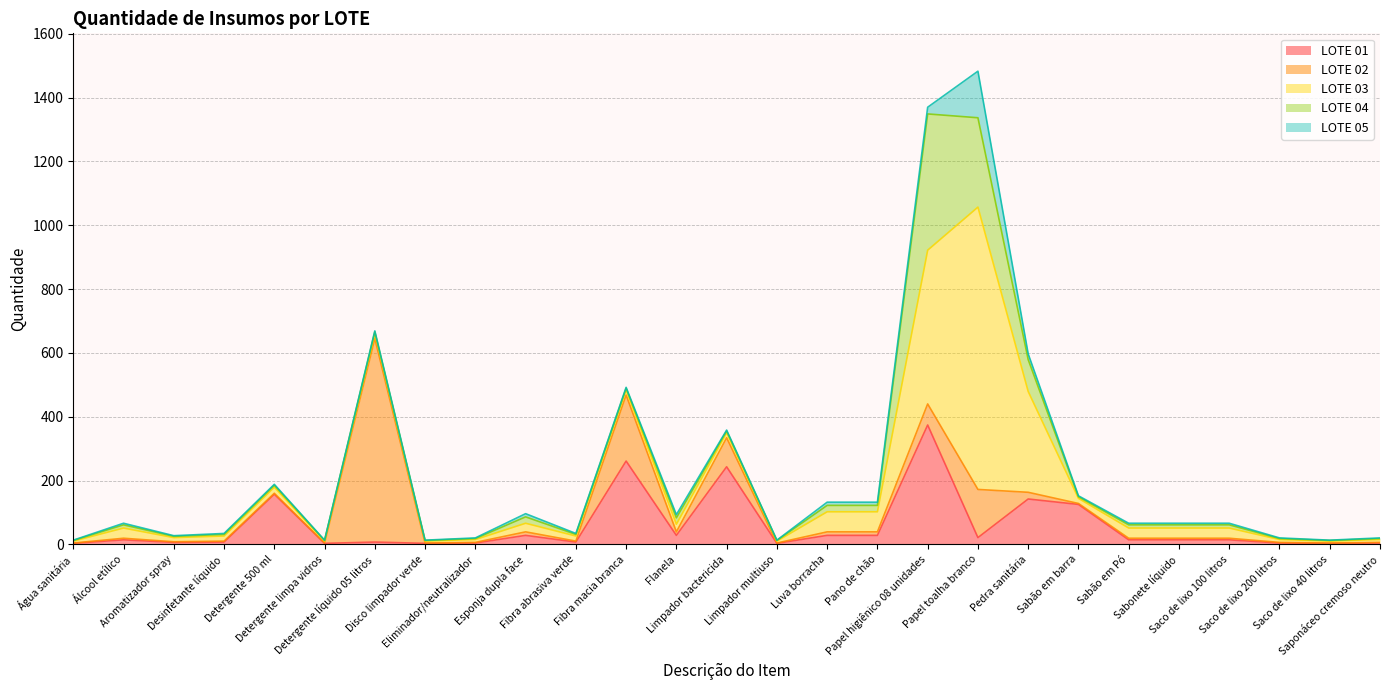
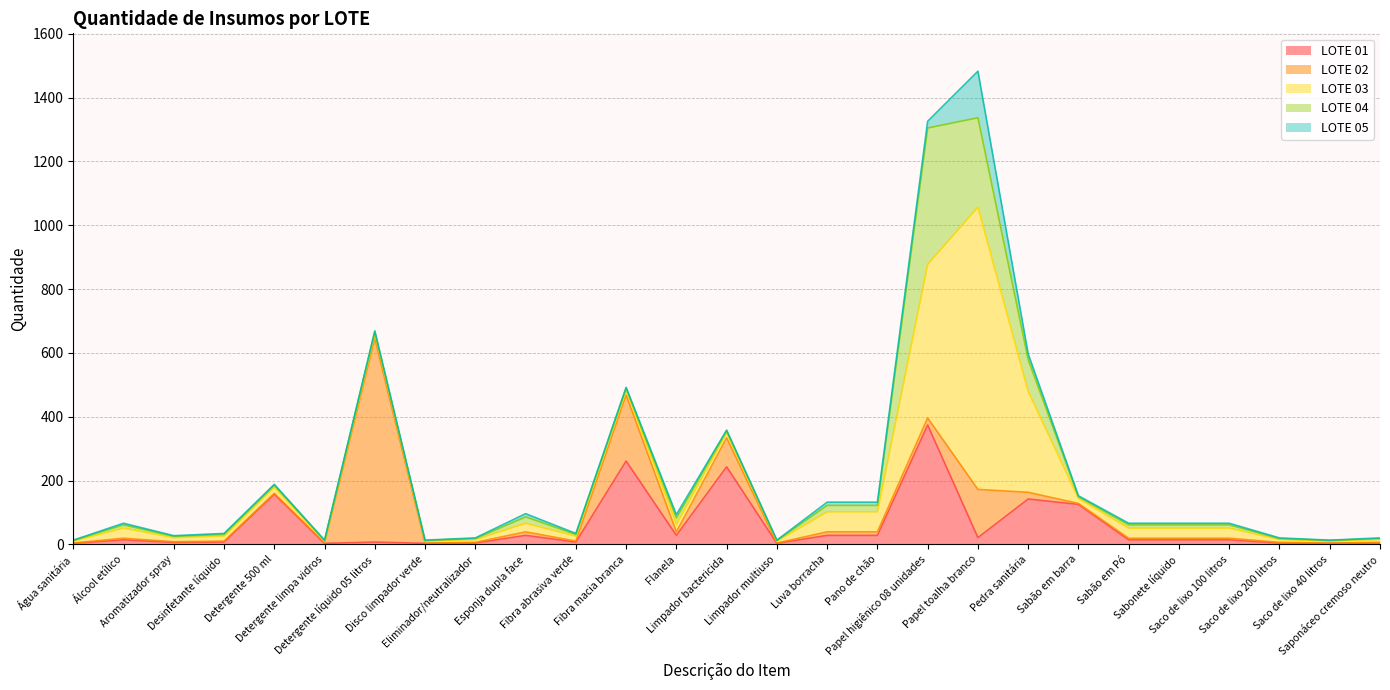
  {
    "LOTE 01": {
      "Detergente líquido 05 litros": 10,
      "Esponja dupla face": 30,
      "Fibra macia branca": 260,
      "Flanela": 30,
      "Limpador bactericida": 240,
      "Luva borracha": 30,
      "Pano de chão": 30,
      "Papel higiênico 08 unidades": 370,
      "Papel toalha branco": 20,
      "Pedra sanitária": 140
    },
    "LOTE 02": {
      "Detergente líquido 05 litros": 640,
      "Esponja dupla face": 10,
      "Fibra macia branca": 210,
      "Flanela": 10,
      "Limpador bactericida": 90,
      "Luva borracha": 10,
      "Pano de chão": 10,
-     "Papel higiênico 08 unidades": 70,
+     "Papel higiênico 08 unidades": 20,
      "Papel toalha branco": 150,
      "Pedra sanitária": 20
    },
    "LOTE 03": {
      "Álcool etílico": 30,
      "Esponja dupla face": 30,
      "Flanela": 20,
      "Luva borracha": 60,
      "Pano de chão": 60,
      "Papel higiênico 08 unidades": 480,
      "Papel toalha branco": 890,
      "Pedra sanitária": 320,
      "Sabão em Pó": 30,
      "Sabonete líquido": 30,
      "Saco de lixo 100 litros": 30
    },
    "LOTE 04": {
      "Esponja dupla face": 20,
      "Flanela": 20,
      "Luva borracha": 20,
      "Pano de chão": 20,
      "Papel higiênico 08 unidades": 430,
      "Papel toalha branco": 280,
      "Pedra sanitária": 100
    },
    "LOTE 05": {
      "Esponja dupla face": 10,
      "Flanela": 10,
      "Luva borracha": 10,
      "Pano de chão": 10,
      "Papel higiênico 08 unidades": 20,
      "Papel toalha branco": 150,
      "Pedra sanitária": 20
    }
  }
